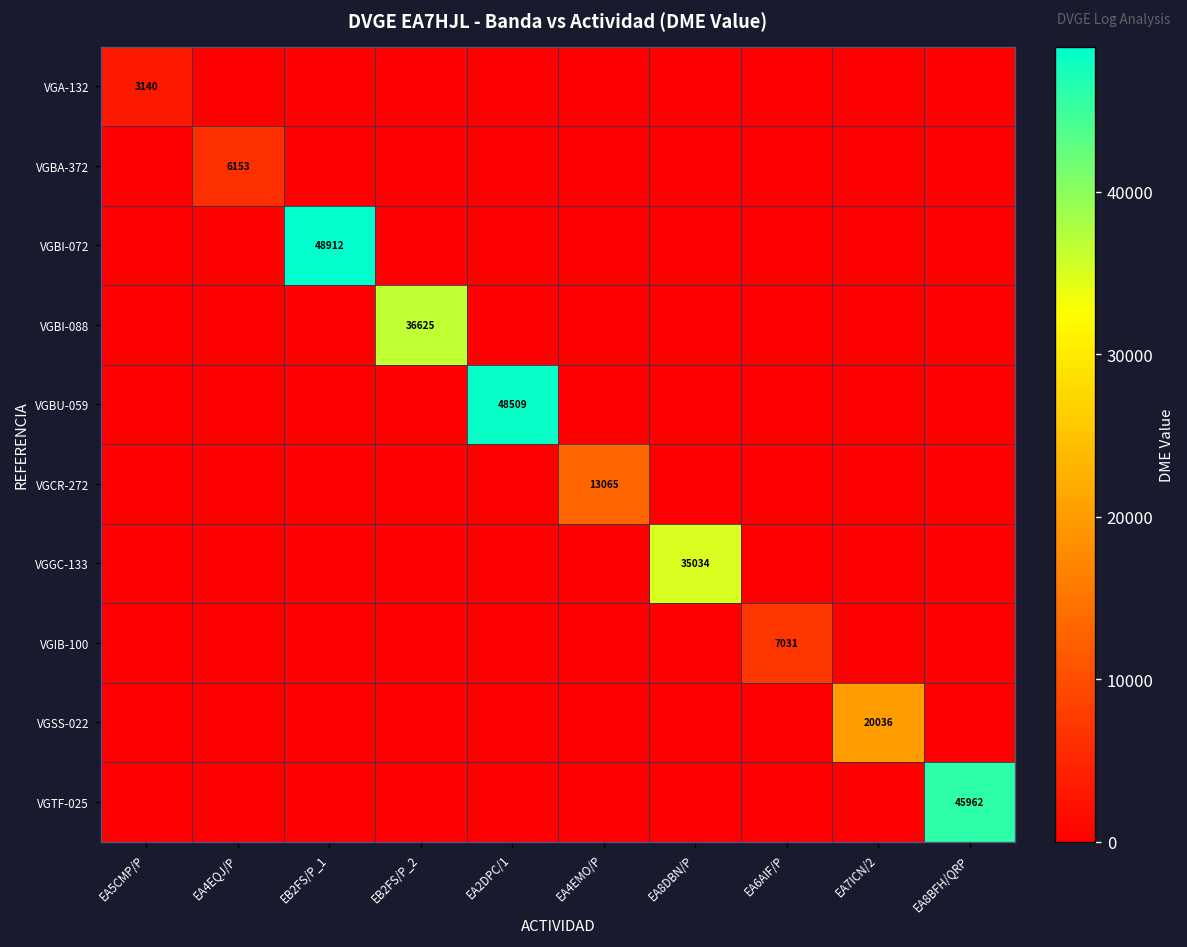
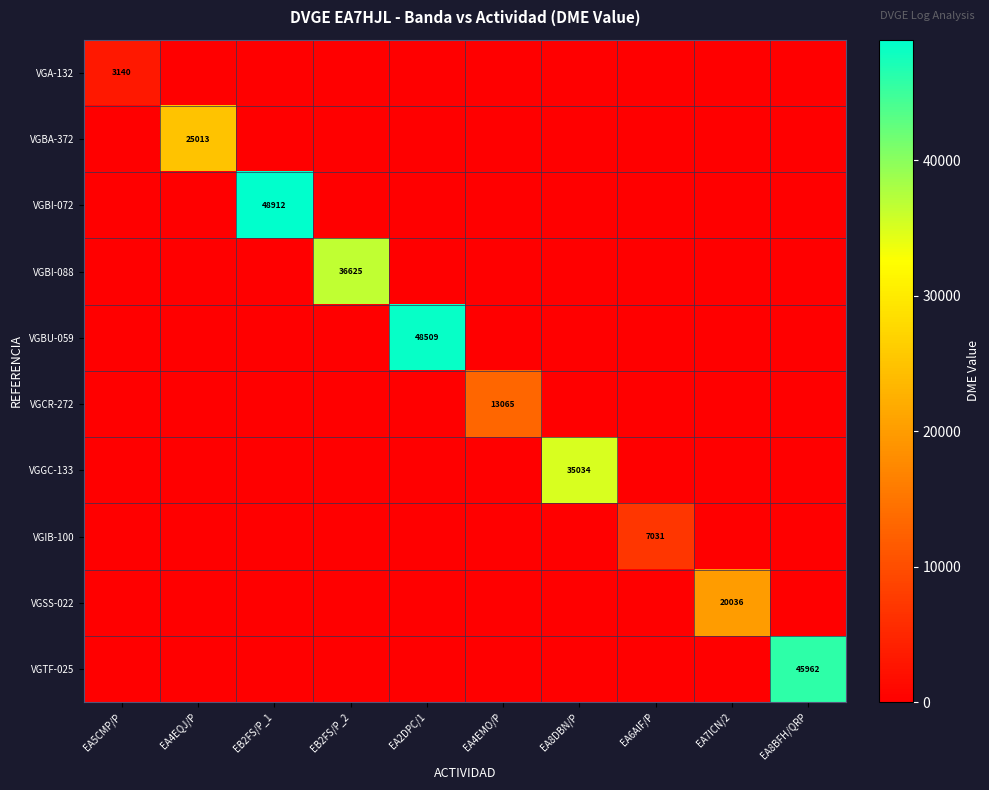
  {
    "VGA-132": {
      "EA5CMP/P": 3140
    },
    "VGBA-372": {
-     "EA4EQJ/P": 6153
+     "EA4EQJ/P": 25013
    },
    "VGBI-072": {
      "EB2FS/P_1": 48912
    },
    "VGBI-088": {
      "EB2FS/P_2": 36625
    },
    "VGBU-059": {
      "EA2DPC/1": 48509
    },
    "VGCR-272": {
      "EA4EMO/P": 13065
    },
    "VGGC-133": {
      "EA8DBN/P": 35034
    },
    "VGIB-100": {
      "EA6AIF/P": 7031
    },
    "VGSS-022": {
      "EA7ICN/2": 20036
    },
    "VGTF-025": {
      "EA8BFH/QRP": 45962
    }
  }
